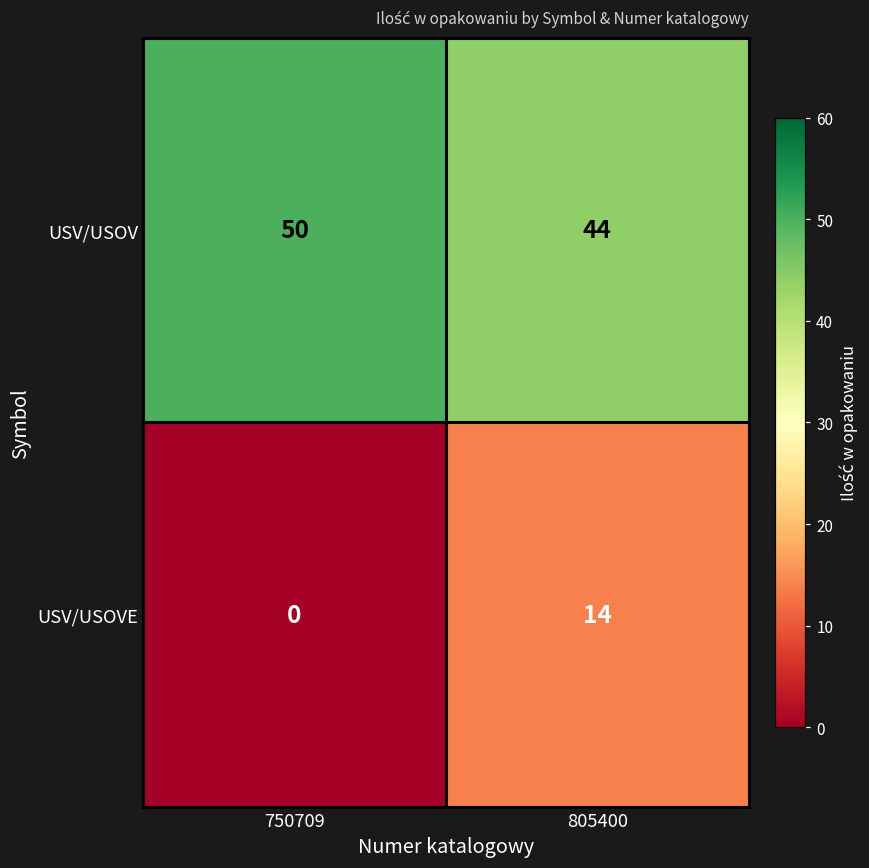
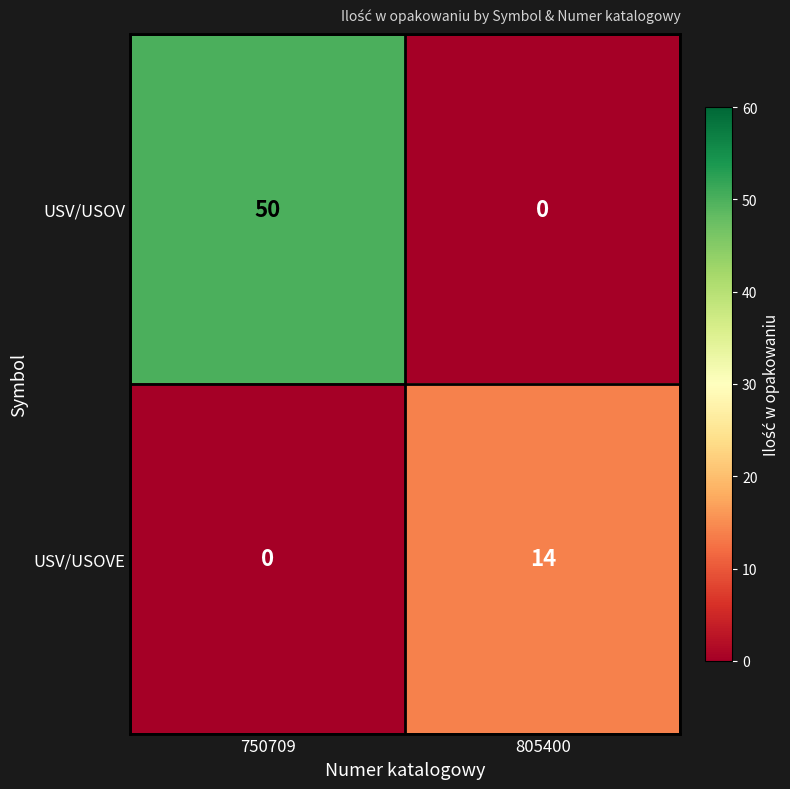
  {
    "USV/USOV": {
      "750709": 50,
-     "805400": 44
+     "805400": 0
    },
    "USV/USOVE": {
      "750709": 0,
      "805400": 14
    }
  }
